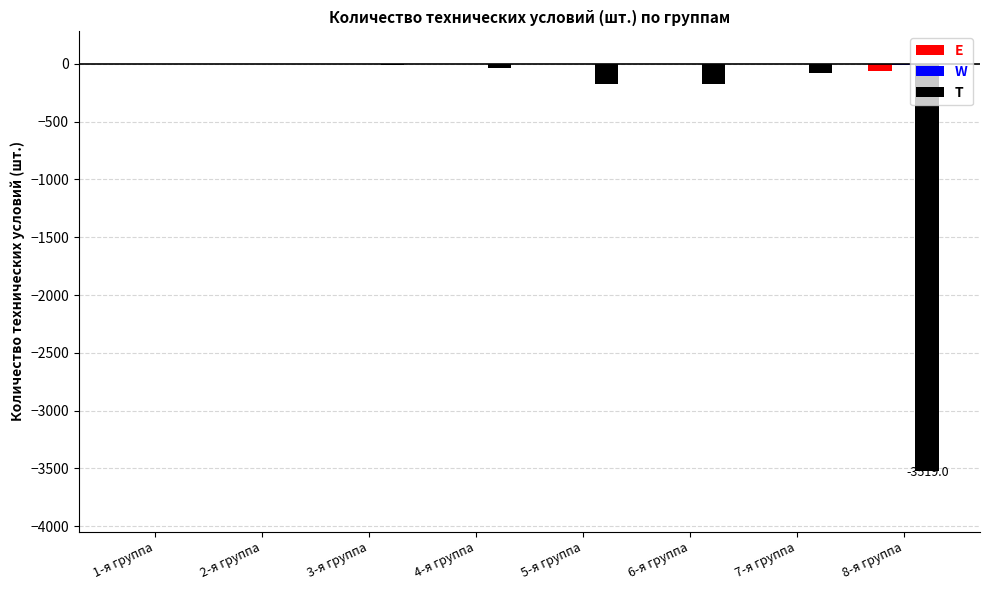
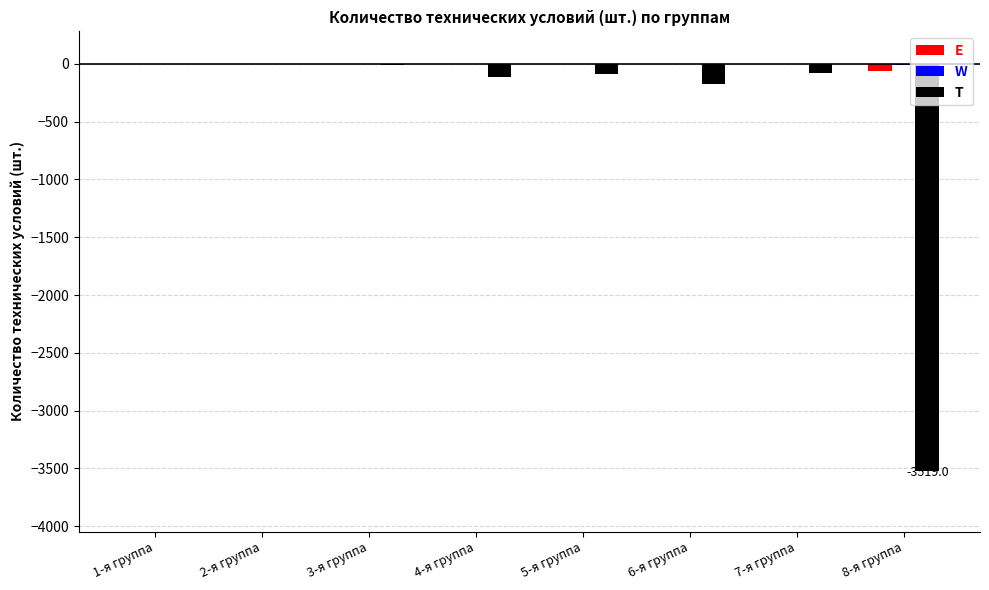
  {
    "E": {
      "1-я группа": 0,
      "2-я группа": 0,
      "3-я группа": 0,
      "8-я группа": -60
    },
    "W": {
      "1-я группа": 0,
      "2-я группа": 0,
      "3-я группа": 0,
      "4-я группа": 0,
      "7-я группа": 0
    },
    "T": {
      "1-я группа": 0,
-     "4-я группа": -40,
-     "5-я группа": -180,
+     "4-я группа": -110,
+     "5-я группа": -80,
      "6-я группа": -170,
      "7-я группа": -80
    }
  }
